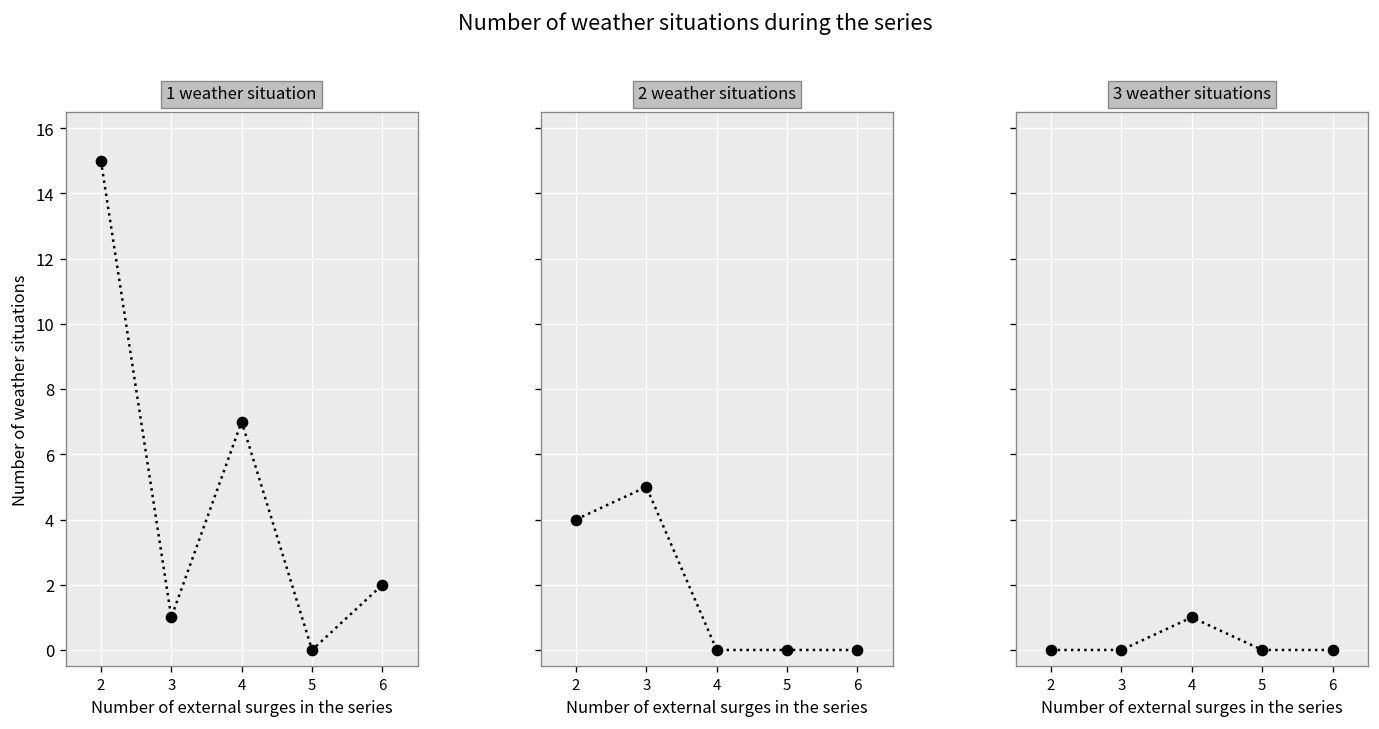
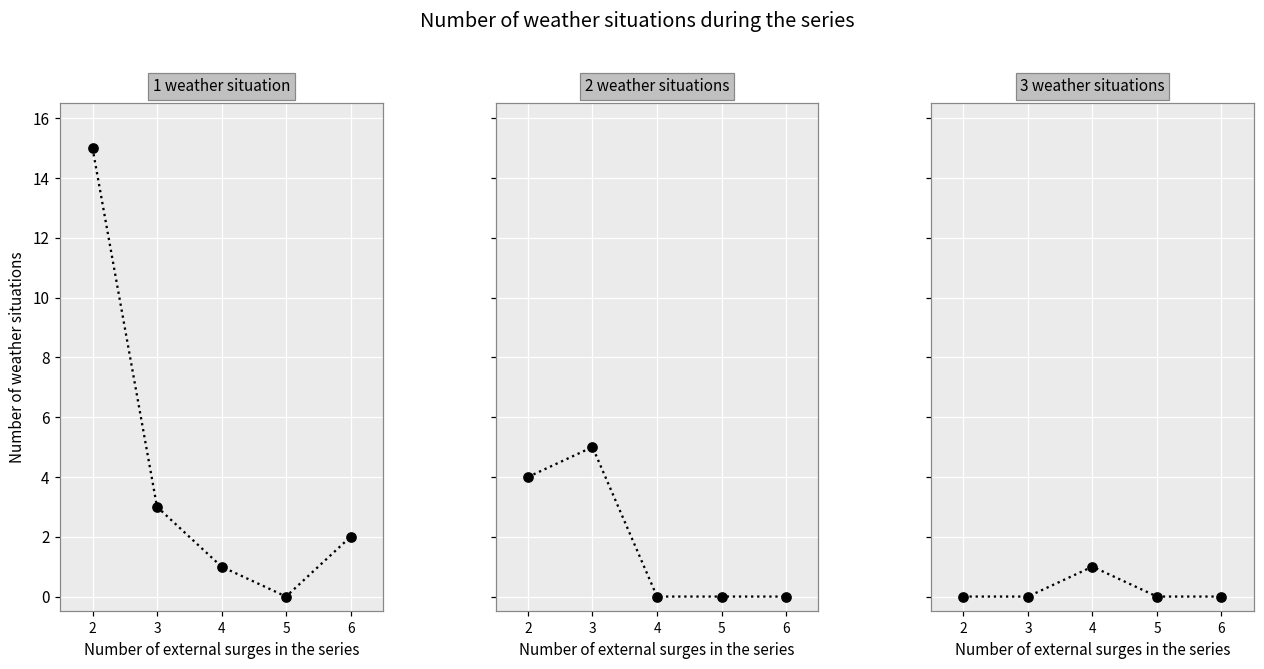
  {
    "1 weather situation": {
      "2": 15,
-     "3": 1,
-     "4": 7,
+     "3": 3,
+     "4": 1,
      "5": 0,
      "6": 2
    }
  }
